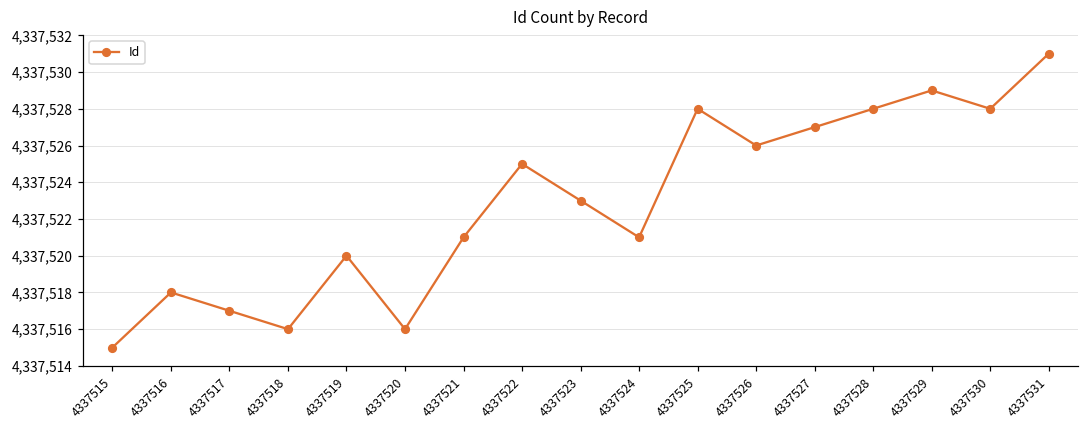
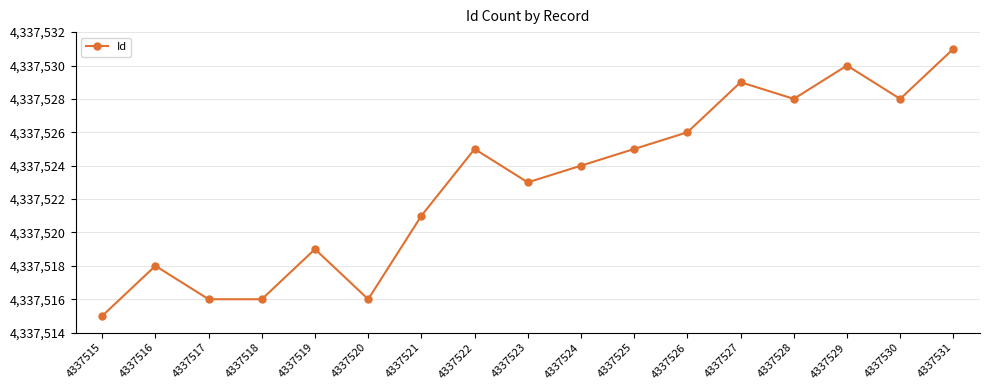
  {
    "4337515": "4,337,515",
    "4337516": "4,337,518",
-   "4337517": "4,337,517",
+   "4337517": "4,337,516",
    "4337518": "4,337,516",
-   "4337519": "4,337,520",
+   "4337519": "4,337,519",
    "4337520": "4,337,516",
    "4337521": "4,337,521",
    "4337522": "4,337,525",
    "4337523": "4,337,523",
-   "4337524": "4,337,521",
-   "4337525": "4,337,528",
+   "4337524": "4,337,524",
+   "4337525": "4,337,525",
    "4337526": "4,337,526",
-   "4337527": "4,337,527",
+   "4337527": "4,337,529",
    "4337528": "4,337,528",
-   "4337529": "4,337,529",
+   "4337529": "4,337,530",
    "4337530": "4,337,528",
    "4337531": "4,337,531"
  }
